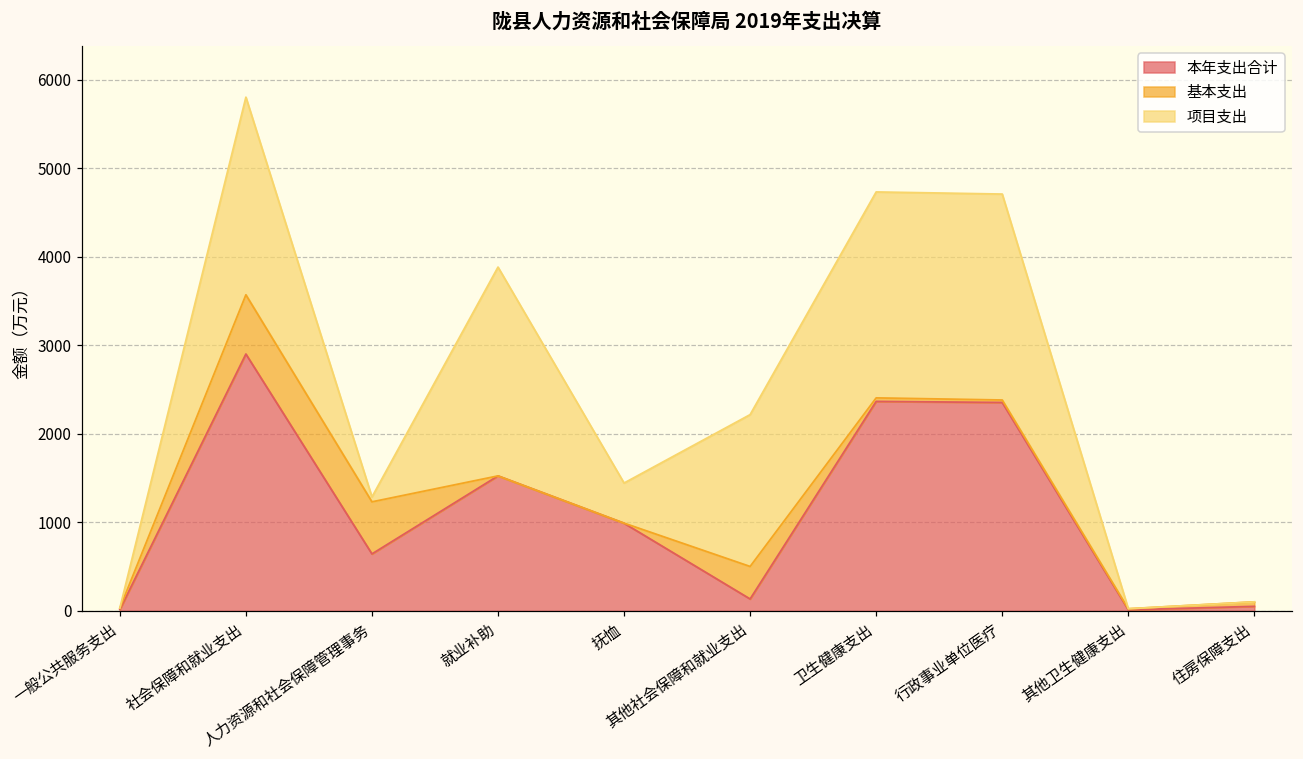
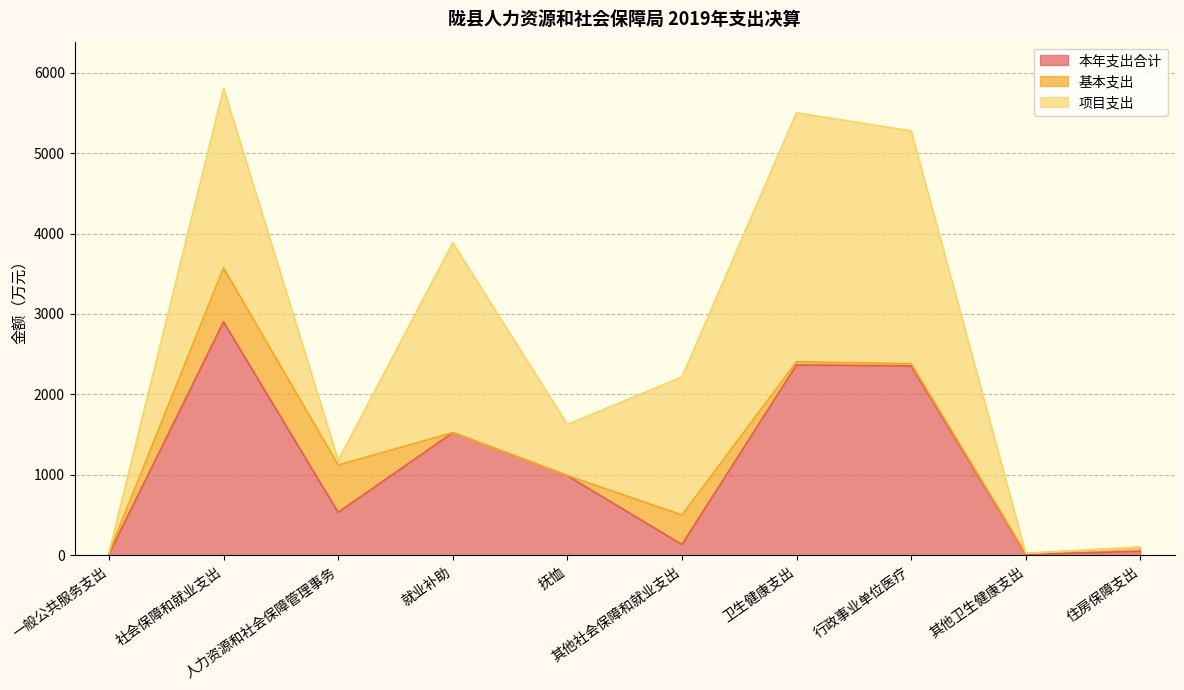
  {
    "本年支出合计": {
      "社会保障和就业支出": 2900,
-     "人力资源和社会保障管理事务": 600,
+     "人力资源和社会保障管理事务": 500,
      "其他社会保障和就业支出": 100,
      "卫生健康支出": 2400,
      "住房保障支出": 100
    },
    "基本支出": {
      "社会保障和就业支出": 700,
      "人力资源和社会保障管理事务": 600,
      "其他社会保障和就业支出": 400,
      "卫生健康支出": 0
    },
    "项目支出": {
      "社会保障和就业支出": 2200,
      "人力资源和社会保障管理事务": 100,
      "就业补助": 2400,
-     "抚恤": 500,
+     "抚恤": 600,
      "其他社会保障和就业支出": 1700,
-     "卫生健康支出": 2300,
-     "行政事业单位医疗": 2300
+     "卫生健康支出": 3100,
+     "行政事业单位医疗": 2900
    }
  }
